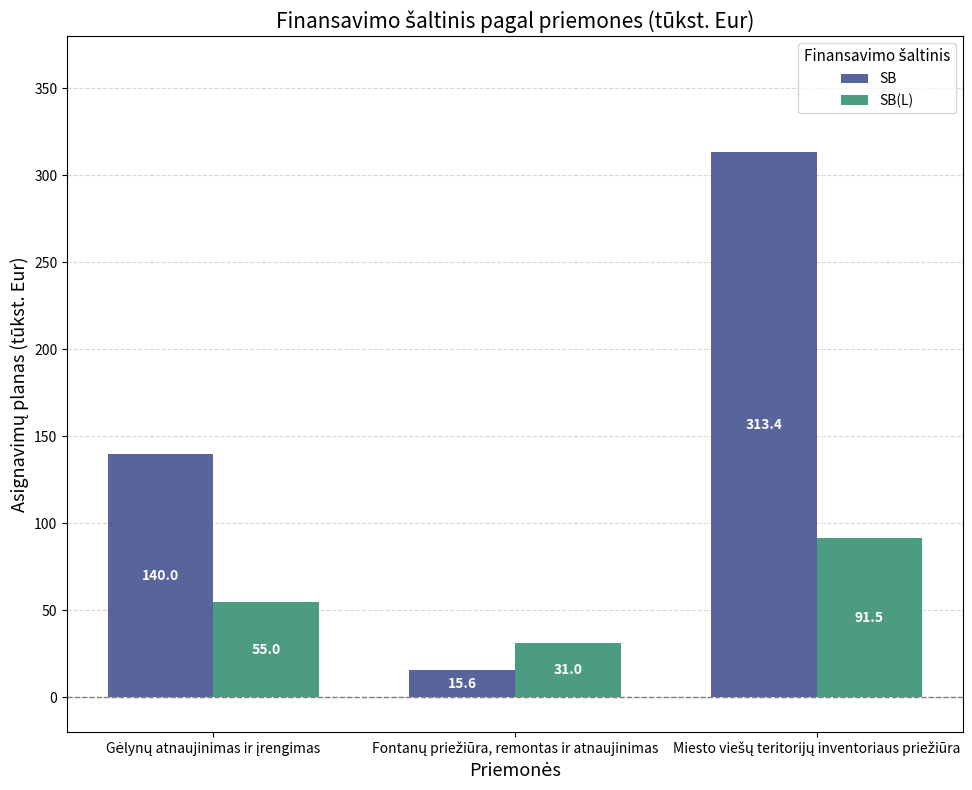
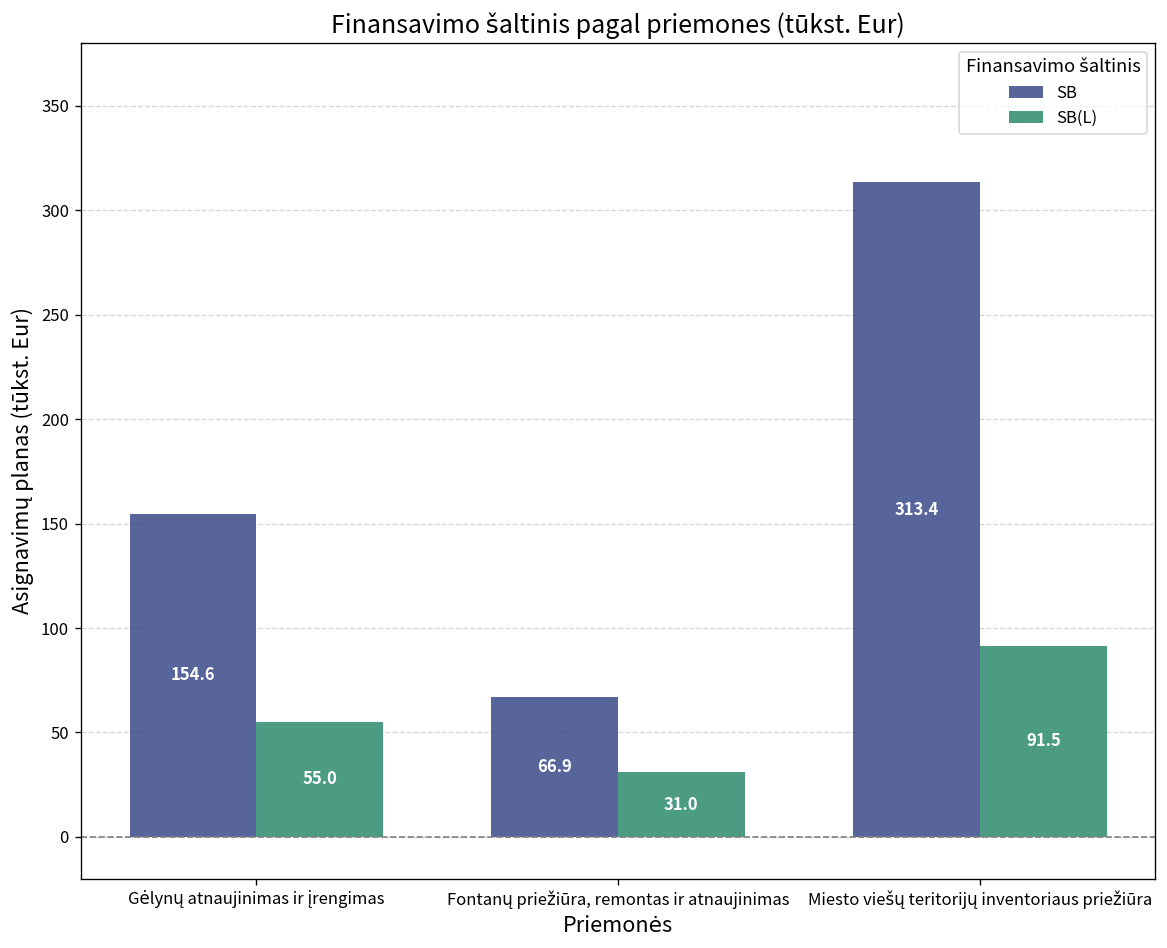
  {
    "SB": {
-     "Gėlynų atnaujinimas ir įrengimas": 140.0,
-     "Fontanų priežiūra, remontas ir atnaujinimas": 15.6,
+     "Gėlynų atnaujinimas ir įrengimas": 154.6,
+     "Fontanų priežiūra, remontas ir atnaujinimas": 66.9,
      "Miesto viešų teritorijų inventoriaus priežiūra": 313.4
    },
    "SB(L)": {
      "Gėlynų atnaujinimas ir įrengimas": 55.0,
      "Fontanų priežiūra, remontas ir atnaujinimas": 31.0,
      "Miesto viešų teritorijų inventoriaus priežiūra": 91.5
    }
  }
